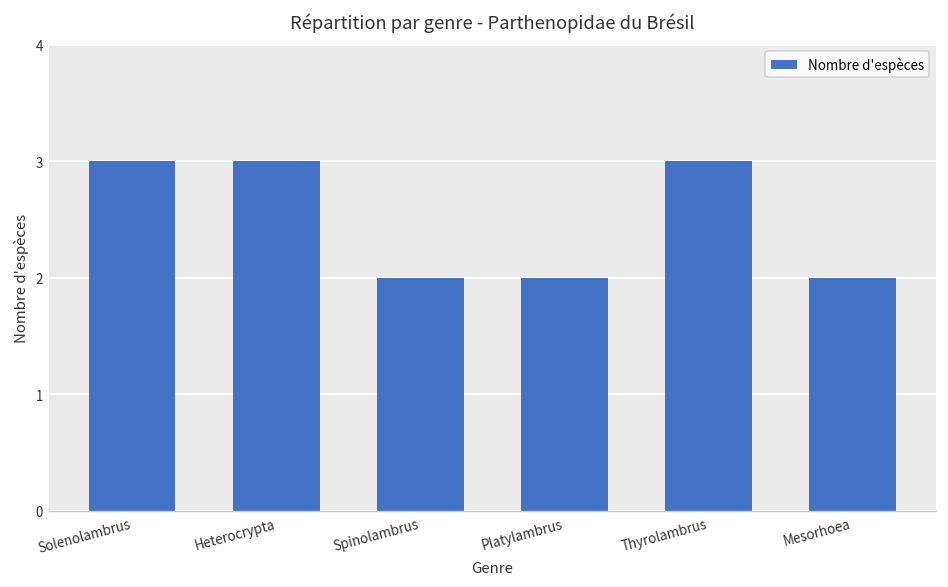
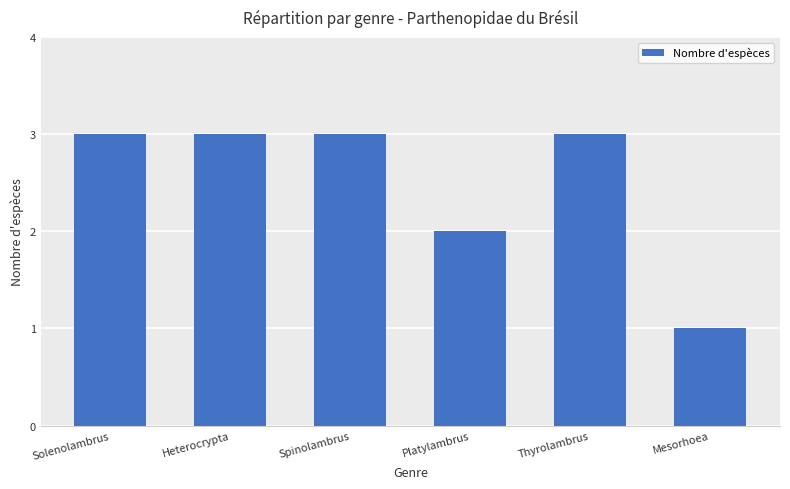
  {
    "Solenolambrus": 3,
    "Heterocrypta": 3,
-   "Spinolambrus": 2,
+   "Spinolambrus": 3,
    "Platylambrus": 2,
    "Thyrolambrus": 3,
-   "Mesorhoea": 2
+   "Mesorhoea": 1
  }
